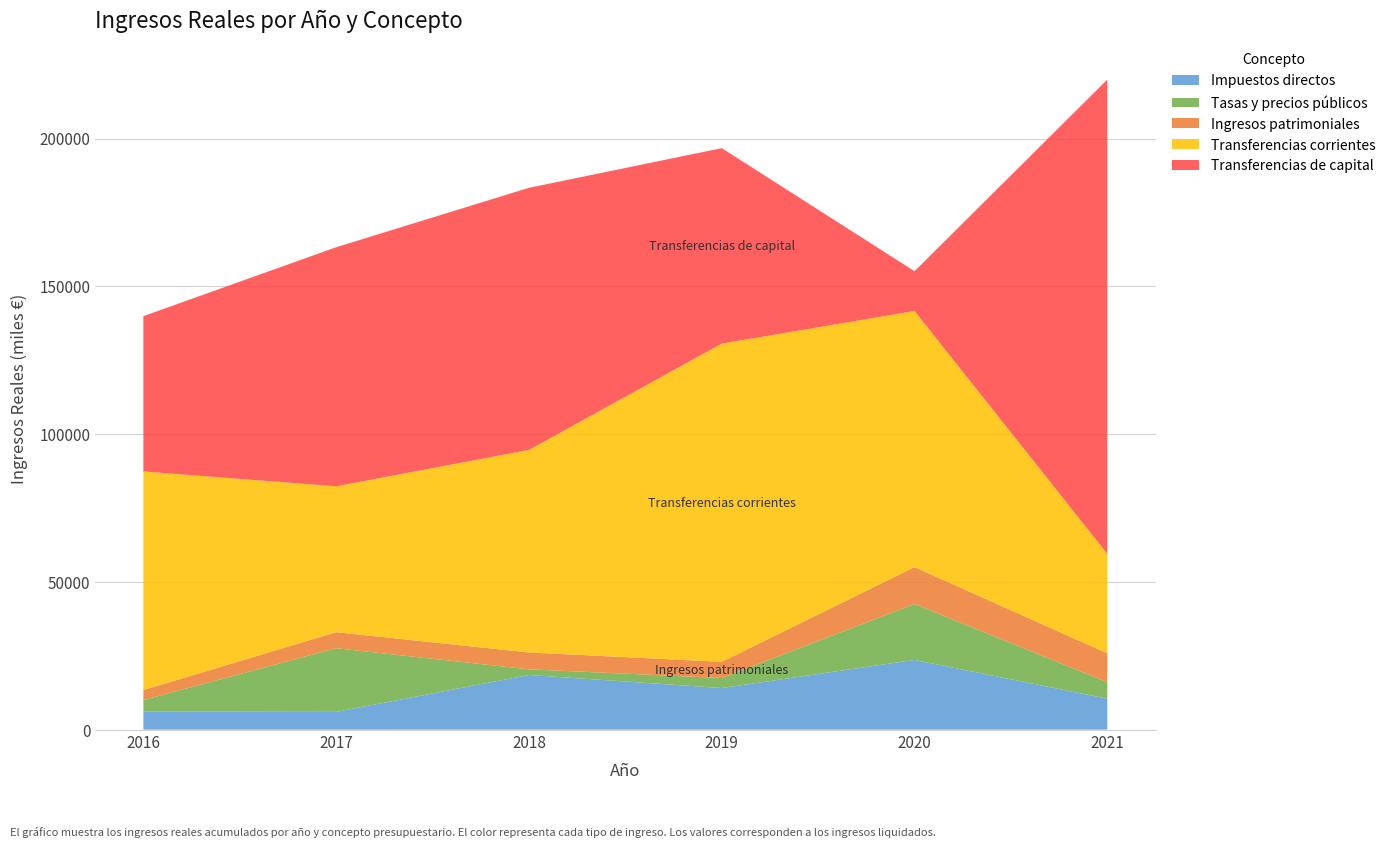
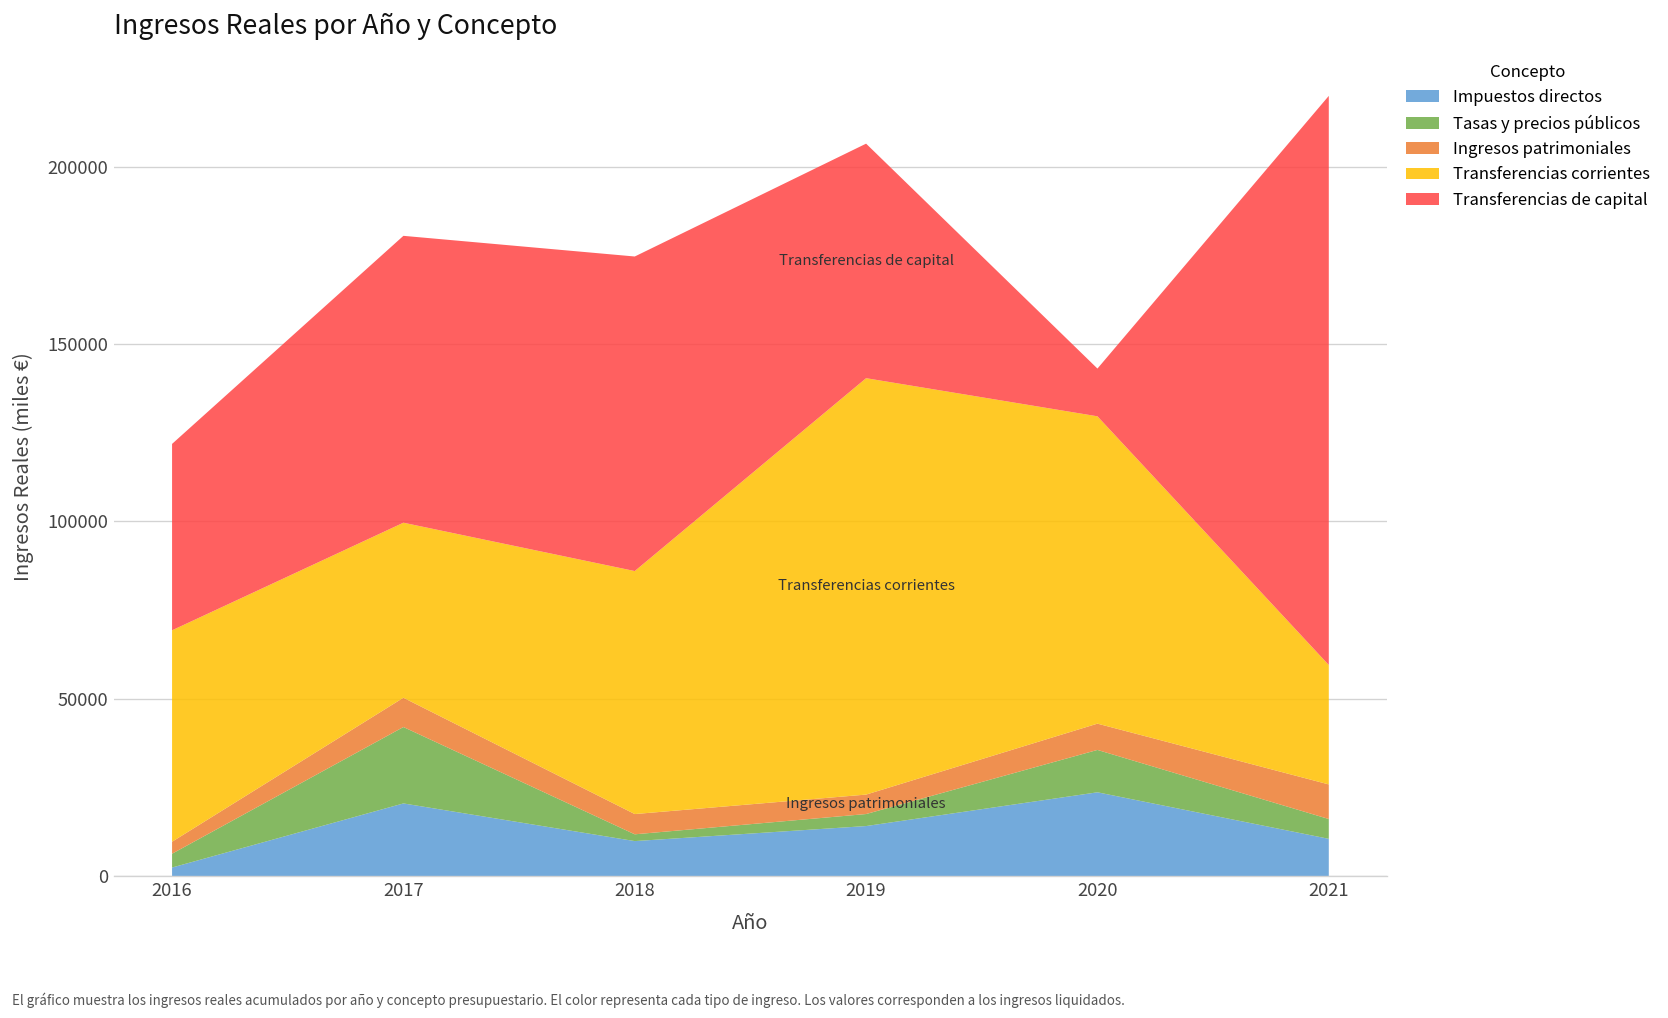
  {
    "Impuestos directos": {
-     "2016": 6000,
-     "2017": 6000,
-     "2018": 18000,
+     "2016": 2000,
+     "2017": 20000,
+     "2018": 10000,
      "2019": 14000,
      "2020": 24000,
      "2021": 10000
    },
    "Tasas y precios públicos": {
      "2016": 4000,
      "2017": 22000,
      "2018": 2000,
      "2019": 3000,
-     "2020": 19000,
+     "2020": 12000,
      "2021": 6000
    },
    "Ingresos patrimoniales": {
      "2016": 3000,
-     "2017": 5000,
+     "2017": 8000,
      "2018": 6000,
      "2019": 5000,
-     "2020": 12000,
+     "2020": 7000,
      "2021": 10000
    },
    "Transferencias corrientes": {
-     "2016": 74000,
+     "2016": 60000,
      "2017": 49000,
      "2018": 69000,
-     "2019": 108000,
+     "2019": 117000,
      "2020": 87000,
      "2021": 34000
    },
    "Transferencias de capital": {
      "2016": 53000,
      "2017": 81000,
      "2018": 89000,
      "2019": 66000,
      "2020": 13000,
      "2021": 160000
    }
  }
